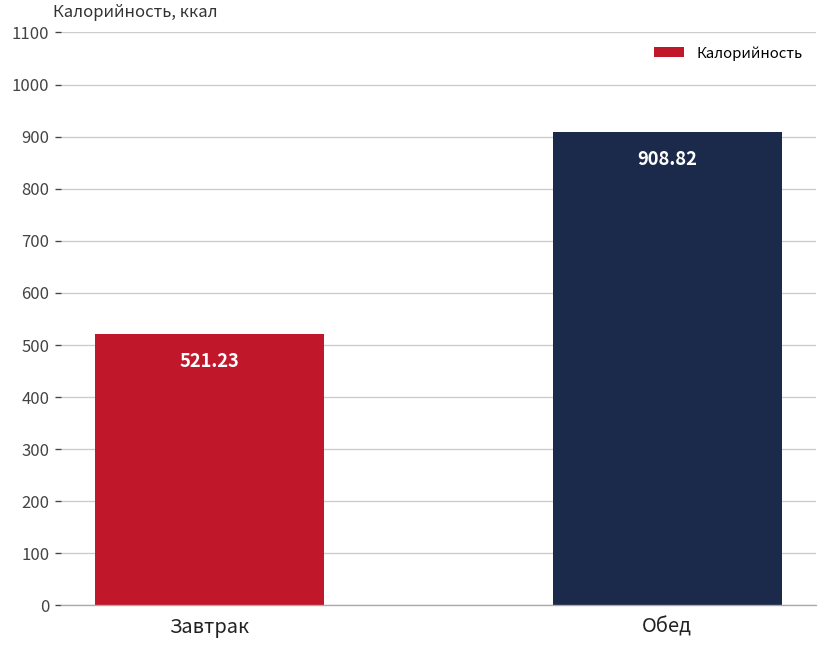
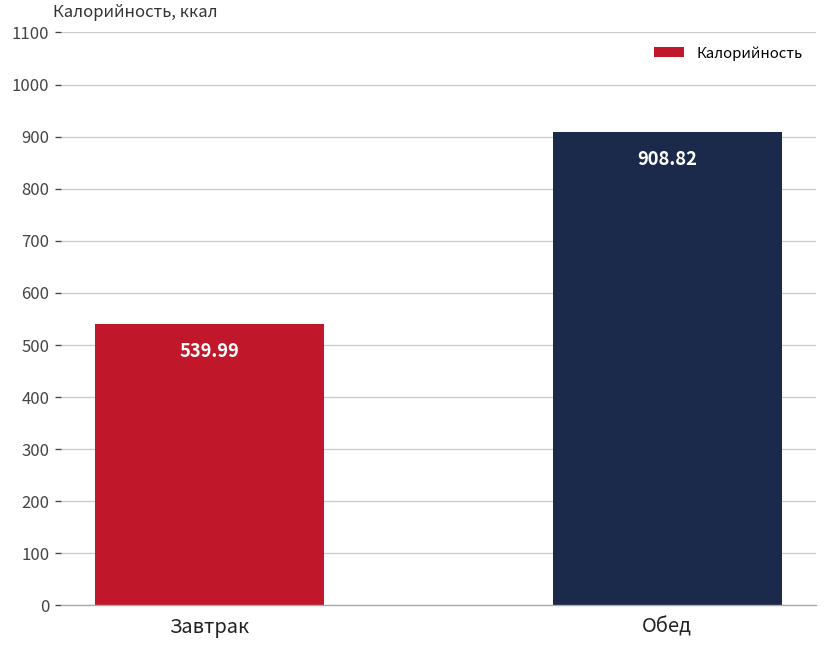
  {
-   "Завтрак": 521.23,
+   "Завтрак": 539.99,
    "Обед": 908.82
  }
